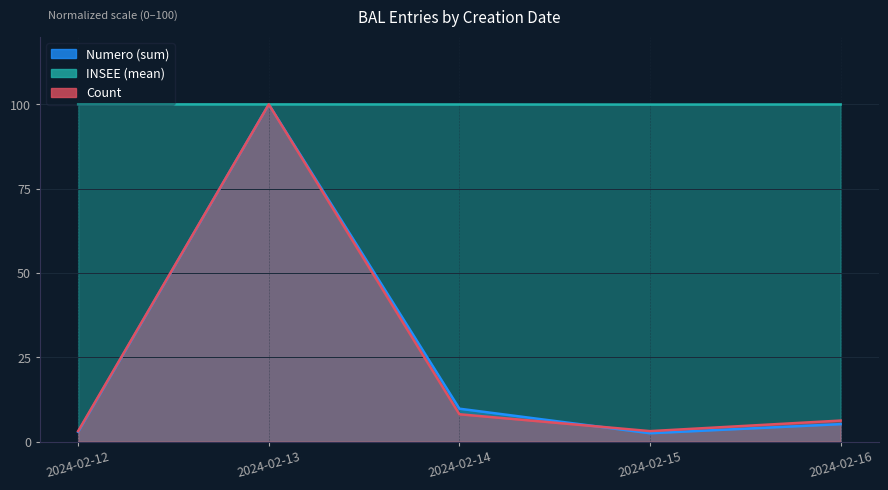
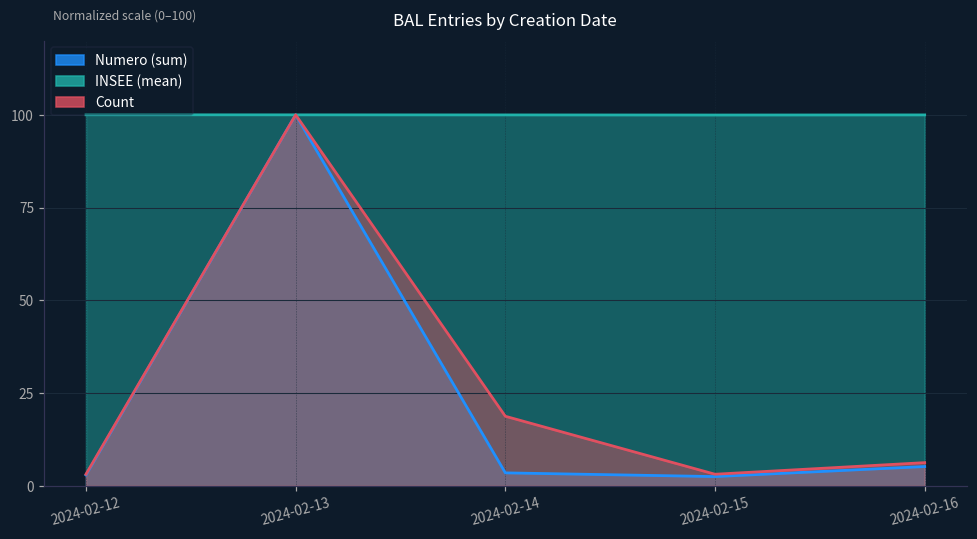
  {
    "Numero (sum)": {
-     "2024-02-14": 10,
+     "2024-02-14": 3,
      "2024-02-16": 5
    },
    "INSEE (mean)": {
      "2024-02-14": 100,
      "2024-02-15": 100,
      "2024-02-16": 100
    },
    "Count": {
-     "2024-02-14": 8,
+     "2024-02-14": 19,
      "2024-02-16": 6
    }
  }
